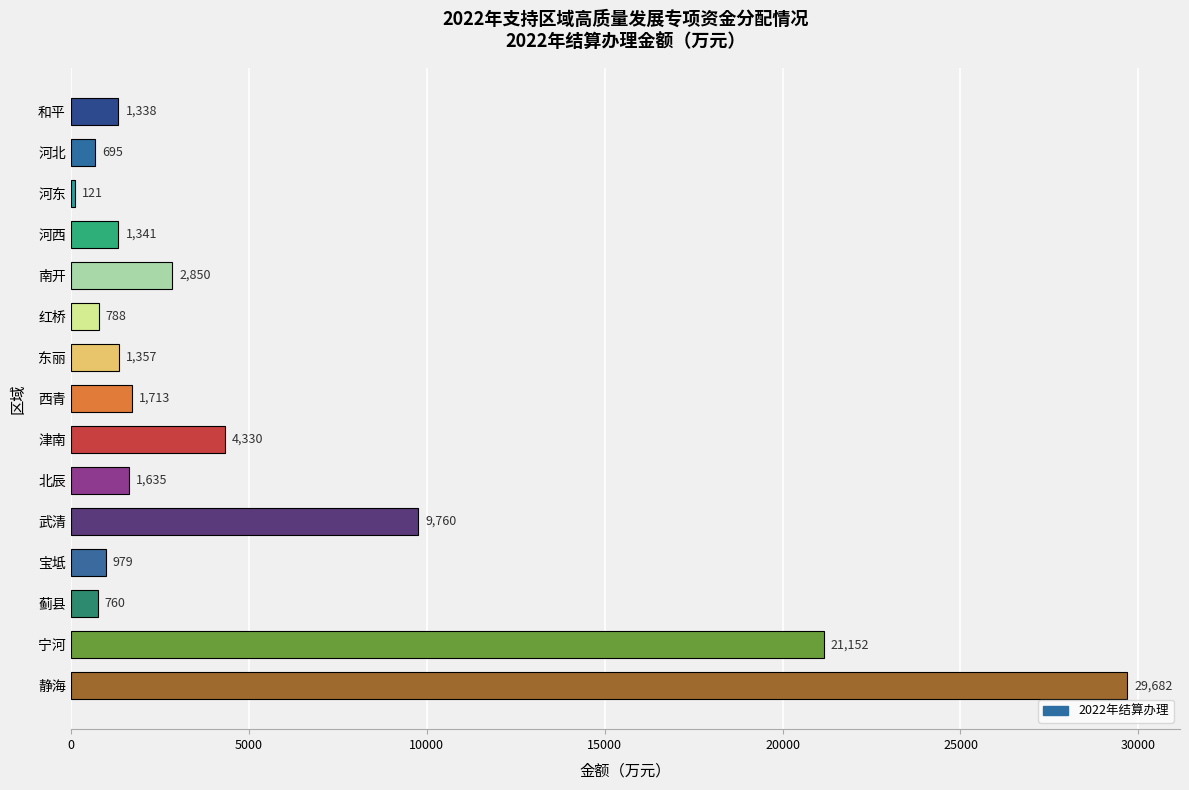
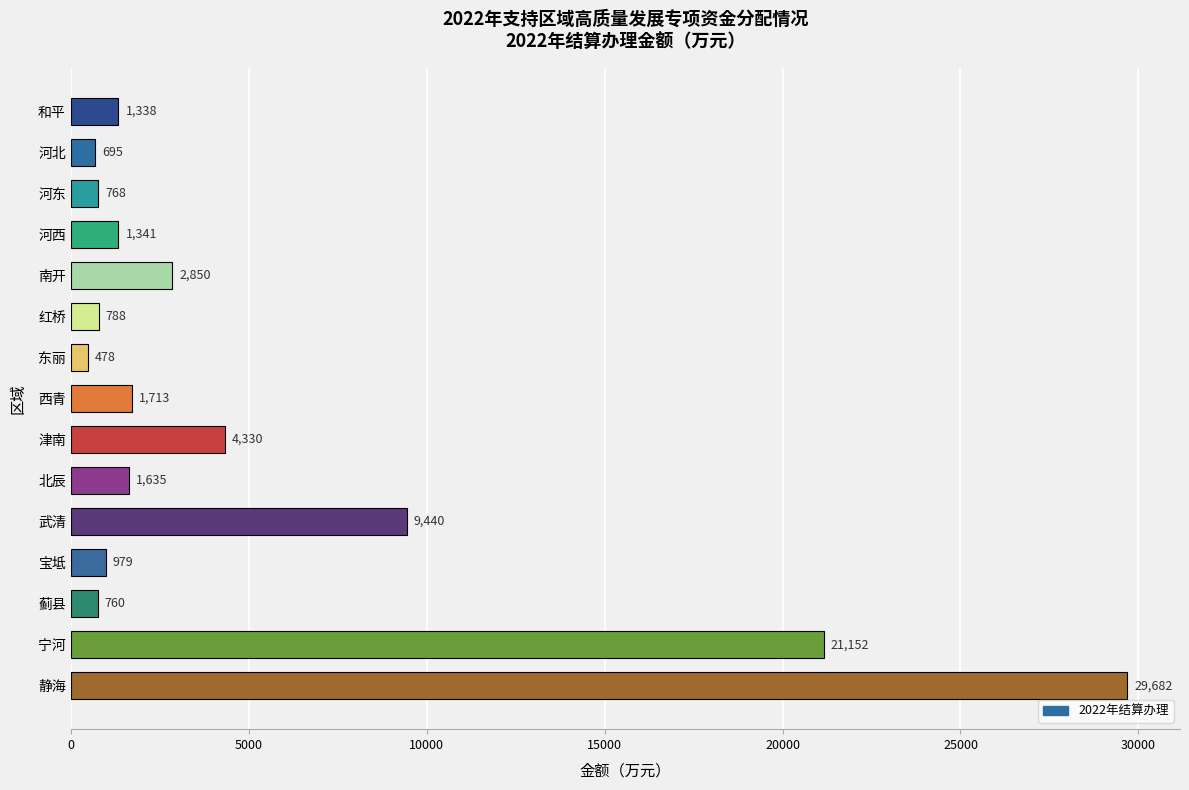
  {
    "和平": "1,338",
    "河北": "695",
-   "河东": "121",
+   "河东": "768",
    "河西": "1,341",
    "南开": "2,850",
    "红桥": "788",
-   "东丽": "1,357",
+   "东丽": "478",
    "西青": "1,713",
    "津南": "4,330",
    "北辰": "1,635",
-   "武清": "9,760",
+   "武清": "9,440",
    "宝坻": "979",
    "蓟县": "760",
    "宁河": "21,152",
    "静海": "29,682"
  }
